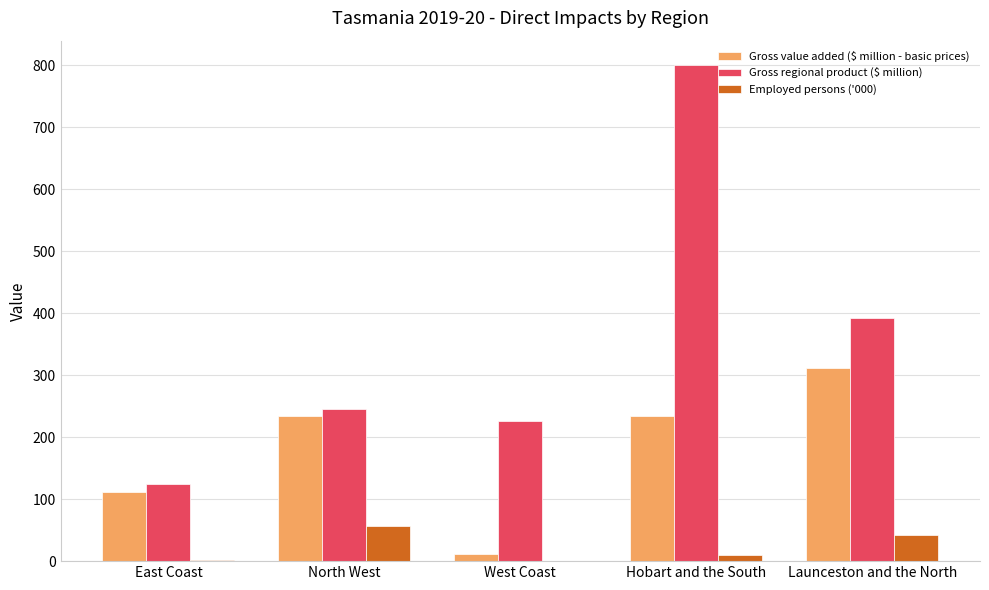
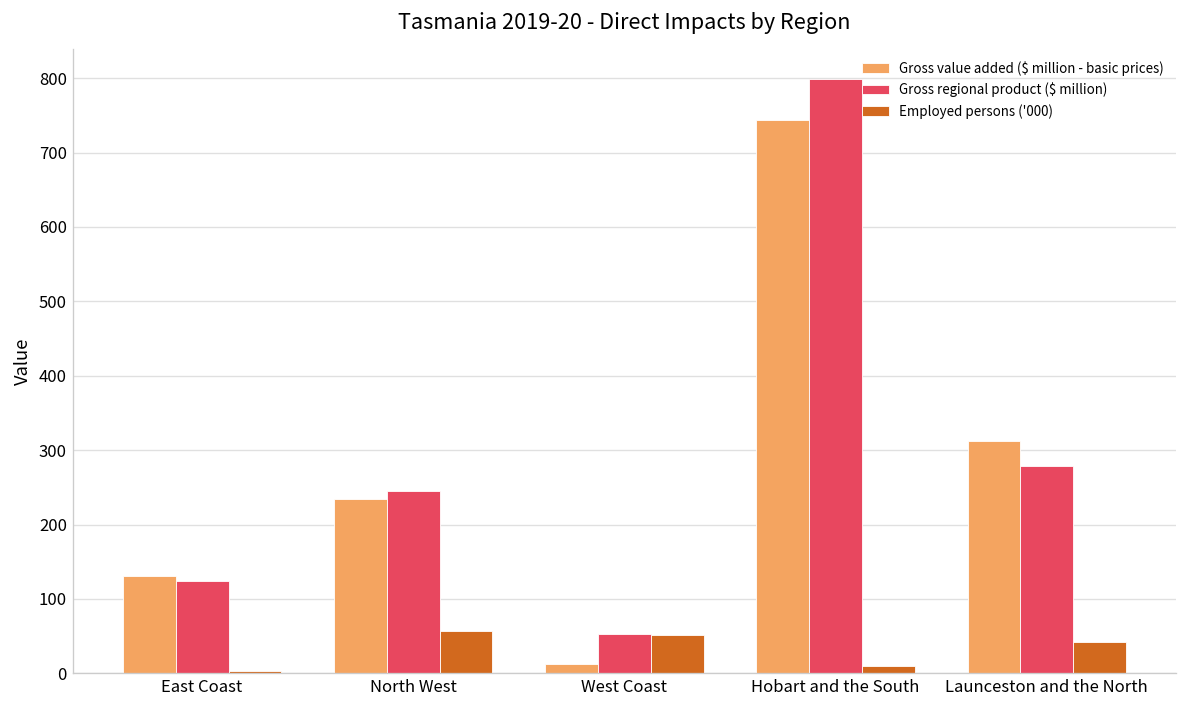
  {
    "Gross value added ($ million - basic prices)": {
-     "East Coast": 110,
+     "East Coast": 130,
      "North West": 230,
      "West Coast": 10,
-     "Hobart and the South": 230,
+     "Hobart and the South": 740,
      "Launceston and the North": 310
    },
    "Gross regional product ($ million)": {
      "East Coast": 120,
      "North West": 240,
-     "West Coast": 230,
+     "West Coast": 50,
      "Hobart and the South": 800,
-     "Launceston and the North": 390
+     "Launceston and the North": 280
    },
    "Employed persons ('000)": {
      "North West": 60,
-     "West Coast": 0,
+     "West Coast": 50,
      "Hobart and the South": 10,
      "Launceston and the North": 40
    }
  }
